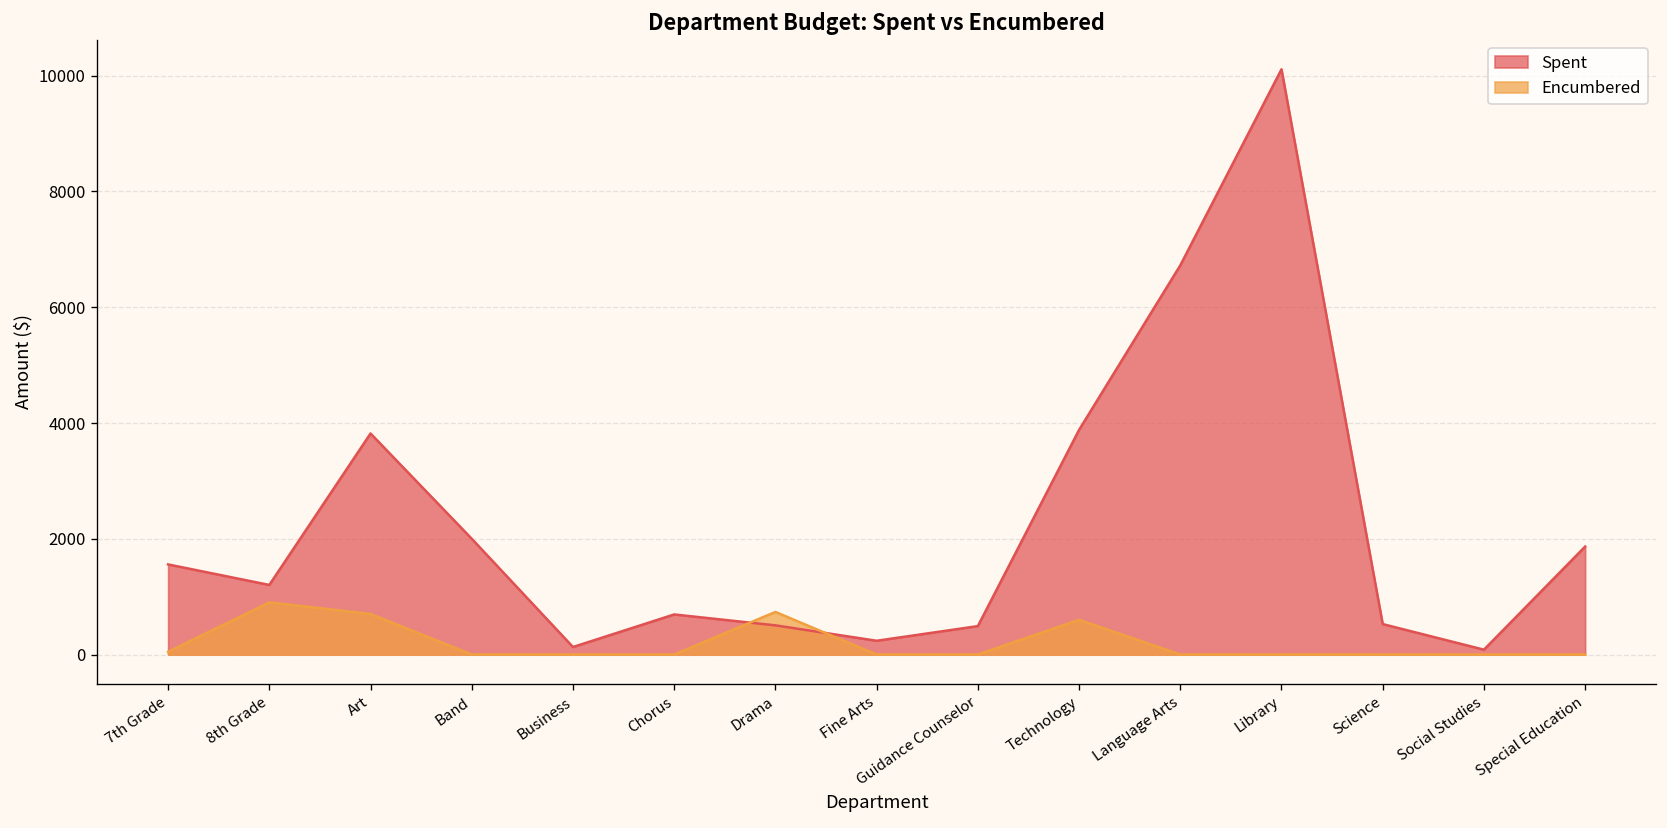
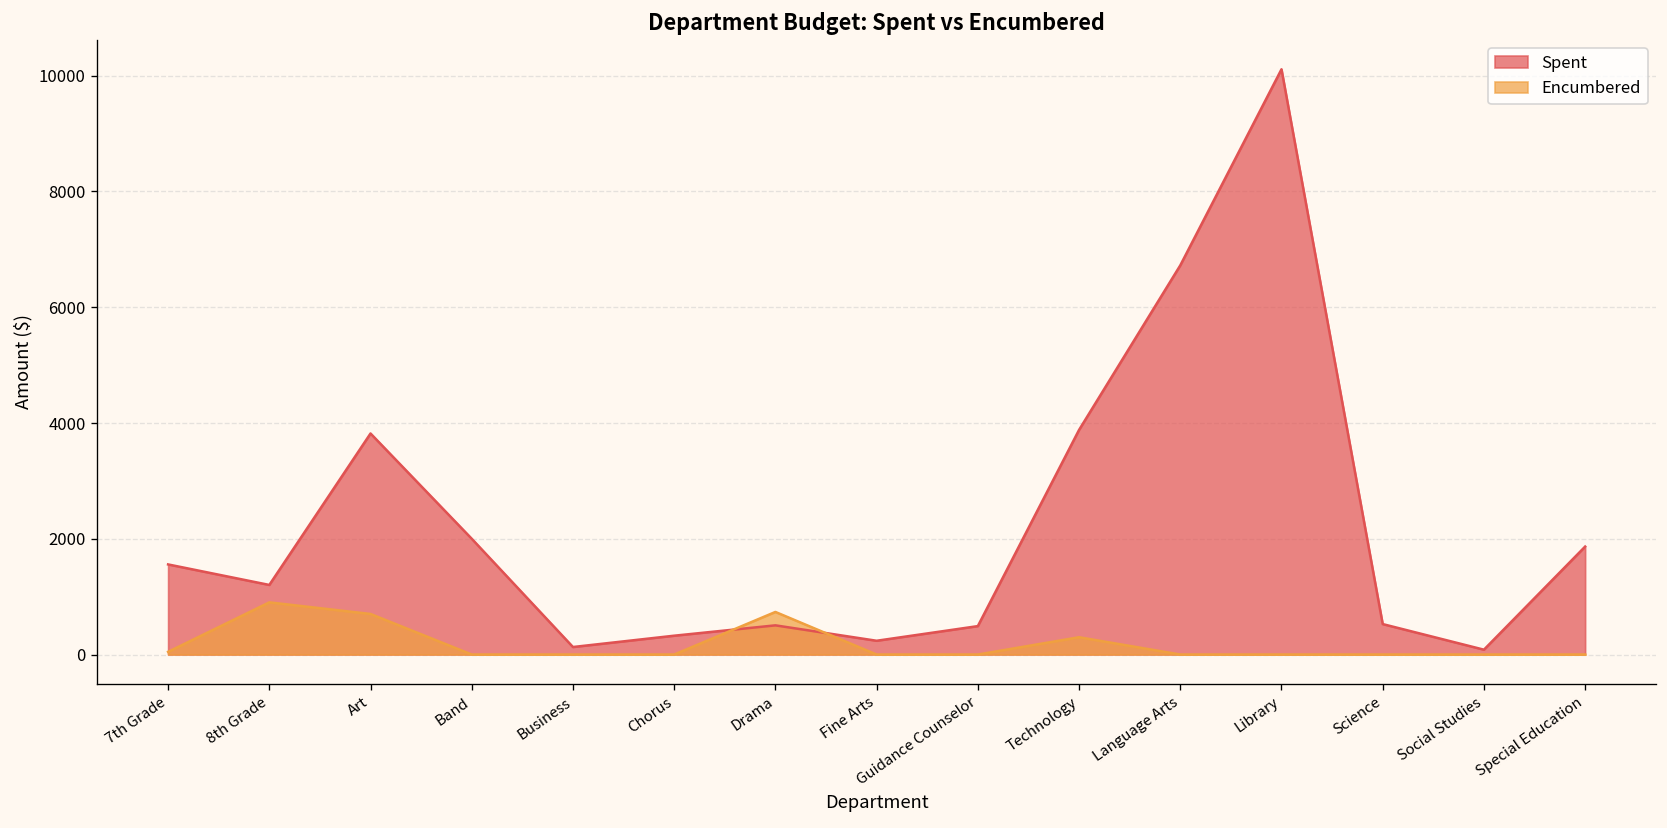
  {
    "Spent": {
      "7th Grade": 1600,
      "8th Grade": 1200,
      "Art": 3800,
      "Band": 2000,
      "Business": 100,
-     "Chorus": 700,
+     "Chorus": 300,
      "Drama": 500,
      "Fine Arts": 200,
      "Guidance Counselor": 500,
      "Technology": 3900,
      "Language Arts": 6700,
      "Library": 10100,
      "Science": 500,
      "Social Studies": 100,
      "Special Education": 1900
    },
    "Encumbered": {
      "7th Grade": 0,
      "8th Grade": 900,
      "Art": 700,
      "Band": 0,
      "Business": 0,
      "Chorus": 0,
      "Drama": 700,
      "Fine Arts": 0,
      "Guidance Counselor": 0,
-     "Technology": 600,
+     "Technology": 300,
      "Language Arts": 0,
      "Library": 0,
      "Science": 0,
      "Social Studies": 0,
      "Special Education": 0
    }
  }
